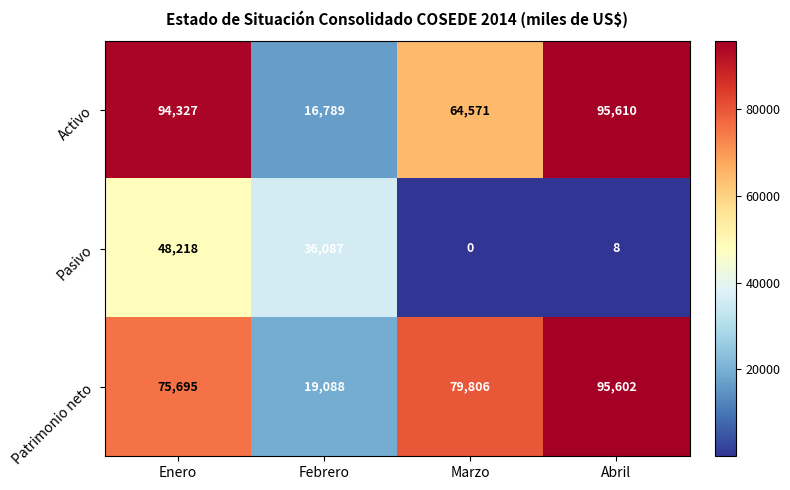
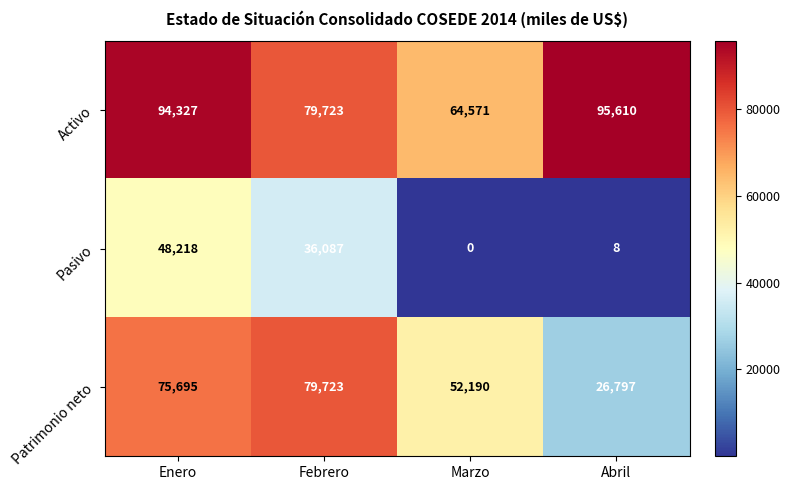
  {
    "Activo": {
      "Enero": "94,327",
-     "Febrero": "16,789",
+     "Febrero": "79,723",
      "Marzo": "64,571",
      "Abril": "95,610"
    },
    "Pasivo": {
      "Enero": "48,218",
      "Marzo": "0",
      "Abril": "8"
    },
    "Patrimonio neto": {
      "Enero": "75,695",
-     "Febrero": "19,088",
-     "Marzo": "79,806",
-     "Abril": "95,602"
+     "Febrero": "79,723",
+     "Marzo": "52,190",
+     "Abril": "26,797"
    }
  }
